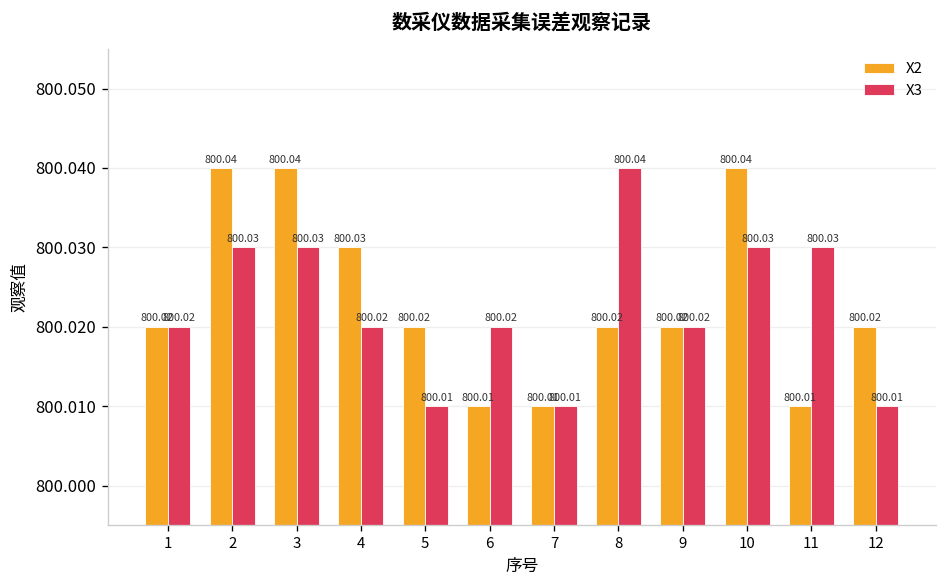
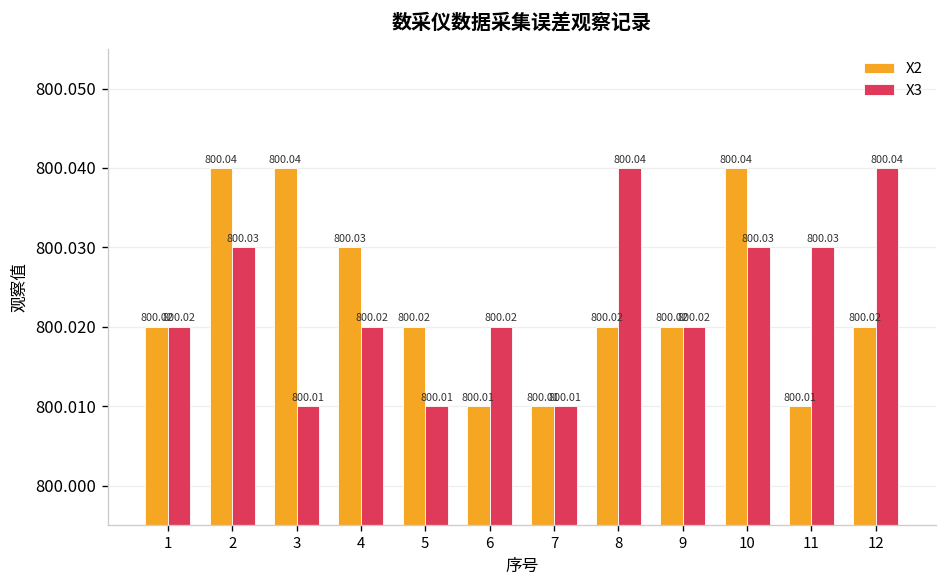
  {
    "X2": {
      "2": 800.04,
      "3": 800.04,
      "4": 800.03,
      "5": 800.02,
      "6": 800.01,
      "8": 800.02,
      "10": 800.04,
      "11": 800.01,
      "12": 800.02
    },
    "X3": {
      "2": 800.03,
-     "3": 800.03,
+     "3": 800.01,
      "4": 800.02,
      "5": 800.01,
      "6": 800.02,
      "8": 800.04,
      "10": 800.03,
      "11": 800.03,
-     "12": 800.01
+     "12": 800.04
    }
  }
